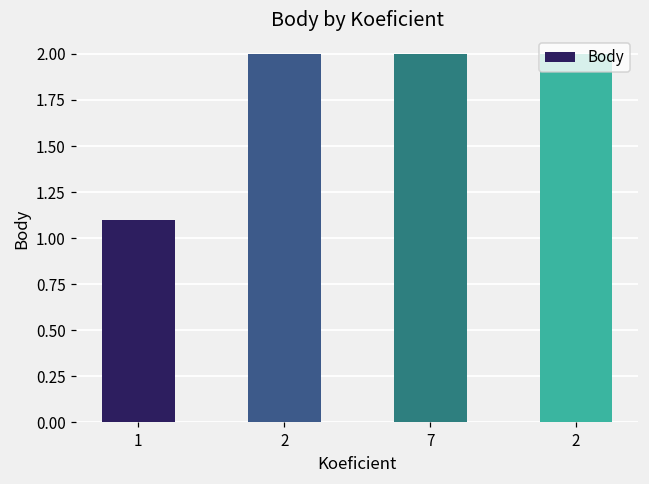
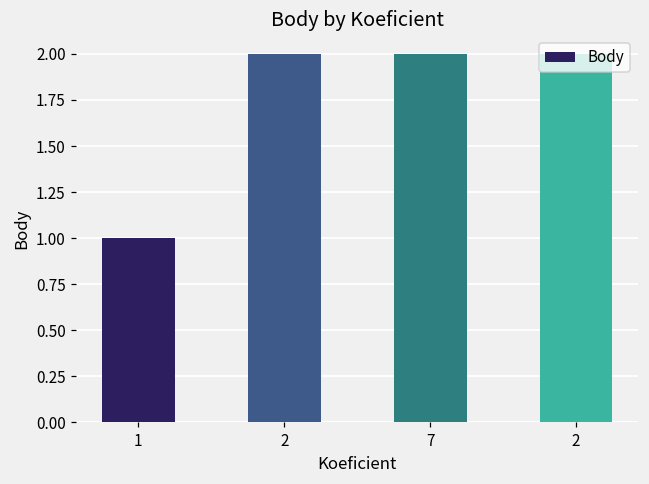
  {
-   "1": 1.1,
+   "1": 1.0,
    "7": 2.0
  }
